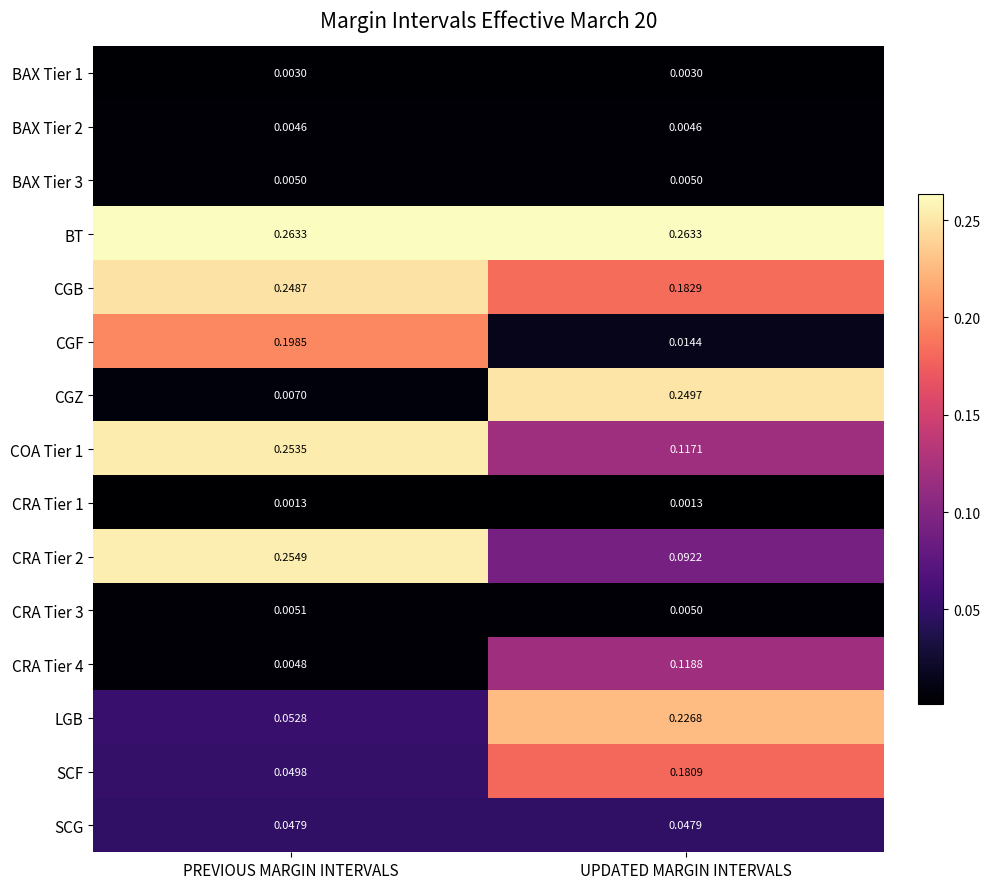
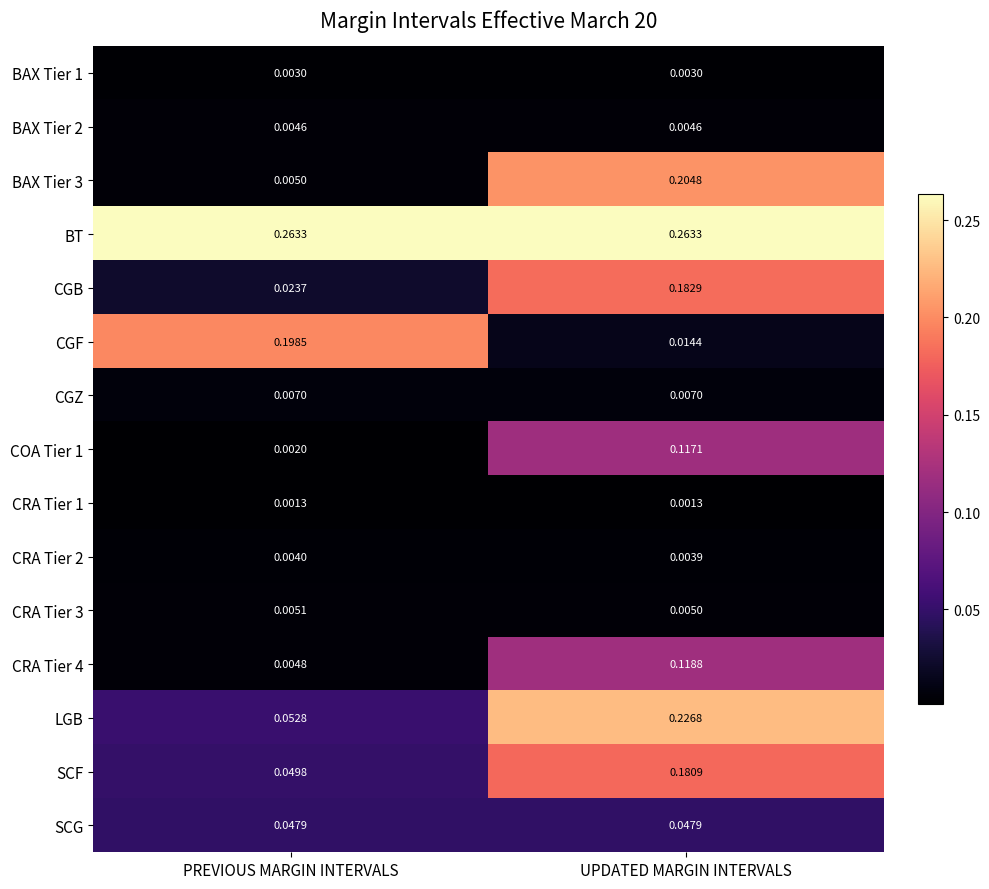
  {
    "BAX Tier 1": {
      "PREVIOUS MARGIN INTERVALS": 0.0030,
      "UPDATED MARGIN INTERVALS": 0.0030
    },
    "BAX Tier 2": {
      "PREVIOUS MARGIN INTERVALS": 0.0046,
      "UPDATED MARGIN INTERVALS": 0.0046
    },
    "BAX Tier 3": {
      "PREVIOUS MARGIN INTERVALS": 0.0050,
-     "UPDATED MARGIN INTERVALS": 0.0050
+     "UPDATED MARGIN INTERVALS": 0.2048
    },
    "BT": {
      "PREVIOUS MARGIN INTERVALS": 0.2633,
      "UPDATED MARGIN INTERVALS": 0.2633
    },
    "CGB": {
-     "PREVIOUS MARGIN INTERVALS": 0.2487,
+     "PREVIOUS MARGIN INTERVALS": 0.0237,
      "UPDATED MARGIN INTERVALS": 0.1829
    },
    "CGF": {
      "PREVIOUS MARGIN INTERVALS": 0.1985,
      "UPDATED MARGIN INTERVALS": 0.0144
    },
    "CGZ": {
      "PREVIOUS MARGIN INTERVALS": 0.0070,
-     "UPDATED MARGIN INTERVALS": 0.2497
+     "UPDATED MARGIN INTERVALS": 0.0070
    },
    "COA Tier 1": {
-     "PREVIOUS MARGIN INTERVALS": 0.2535,
+     "PREVIOUS MARGIN INTERVALS": 0.0020,
      "UPDATED MARGIN INTERVALS": 0.1171
    },
    "CRA Tier 1": {
      "PREVIOUS MARGIN INTERVALS": 0.0013,
      "UPDATED MARGIN INTERVALS": 0.0013
    },
    "CRA Tier 2": {
-     "PREVIOUS MARGIN INTERVALS": 0.2549,
-     "UPDATED MARGIN INTERVALS": 0.0922
+     "PREVIOUS MARGIN INTERVALS": 0.0040,
+     "UPDATED MARGIN INTERVALS": 0.0039
    },
    "CRA Tier 3": {
      "PREVIOUS MARGIN INTERVALS": 0.0051,
      "UPDATED MARGIN INTERVALS": 0.0050
    },
    "CRA Tier 4": {
      "PREVIOUS MARGIN INTERVALS": 0.0048,
      "UPDATED MARGIN INTERVALS": 0.1188
    },
    "LGB": {
      "PREVIOUS MARGIN INTERVALS": 0.0528,
      "UPDATED MARGIN INTERVALS": 0.2268
    },
    "SCF": {
      "PREVIOUS MARGIN INTERVALS": 0.0498,
      "UPDATED MARGIN INTERVALS": 0.1809
    },
    "SCG": {
      "PREVIOUS MARGIN INTERVALS": 0.0479,
      "UPDATED MARGIN INTERVALS": 0.0479
    }
  }
